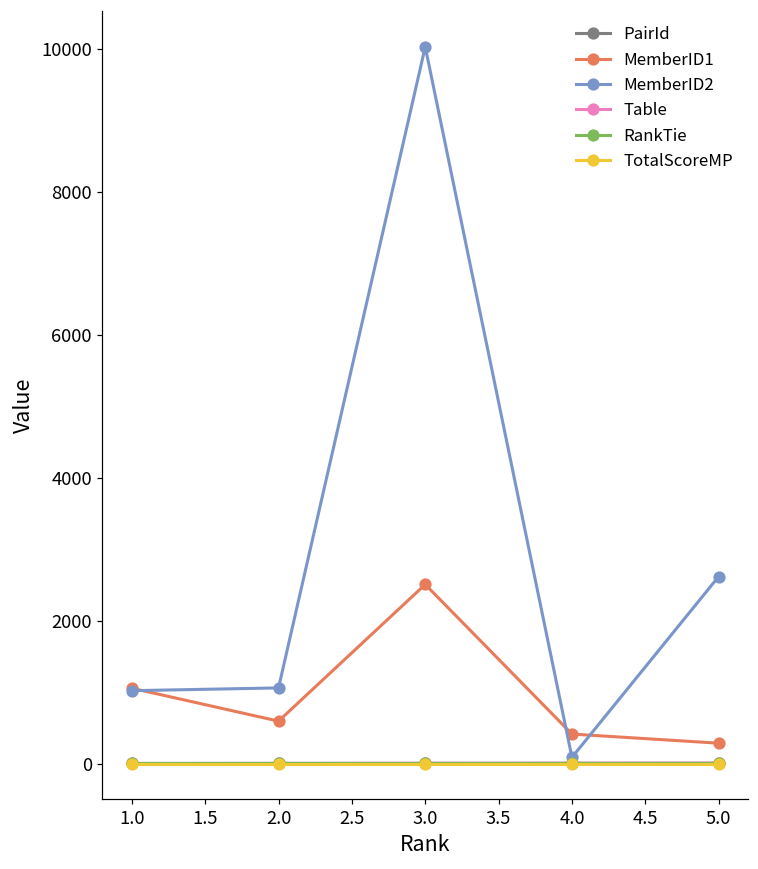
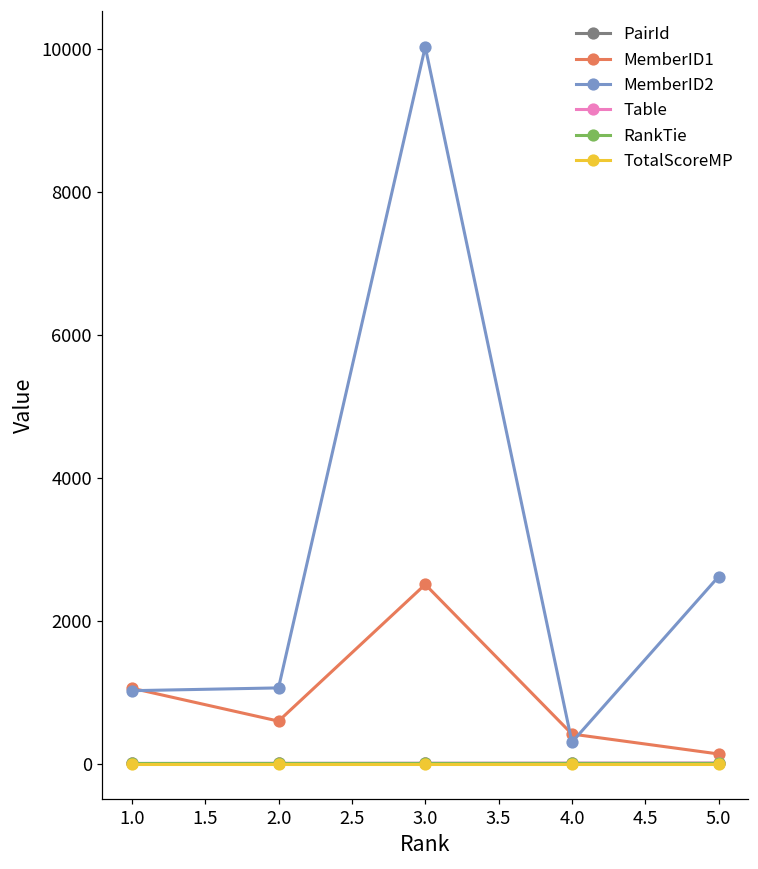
  {
    "TotalScoreMP": {
      "1.0": 0,
      "2.0": 0,
      "3.0": 0,
      "4.0": 0,
      "5.0": 0
    },
    "MemberID1": {
      "2.0": 600,
      "3.0": 2500,
      "4.0": 400,
-     "5.0": 300
+     "5.0": 100
    },
    "MemberID2": {
      "2.0": 1100,
      "3.0": 10000,
-     "4.0": 100,
+     "4.0": 300,
      "5.0": 2600
    }
  }
